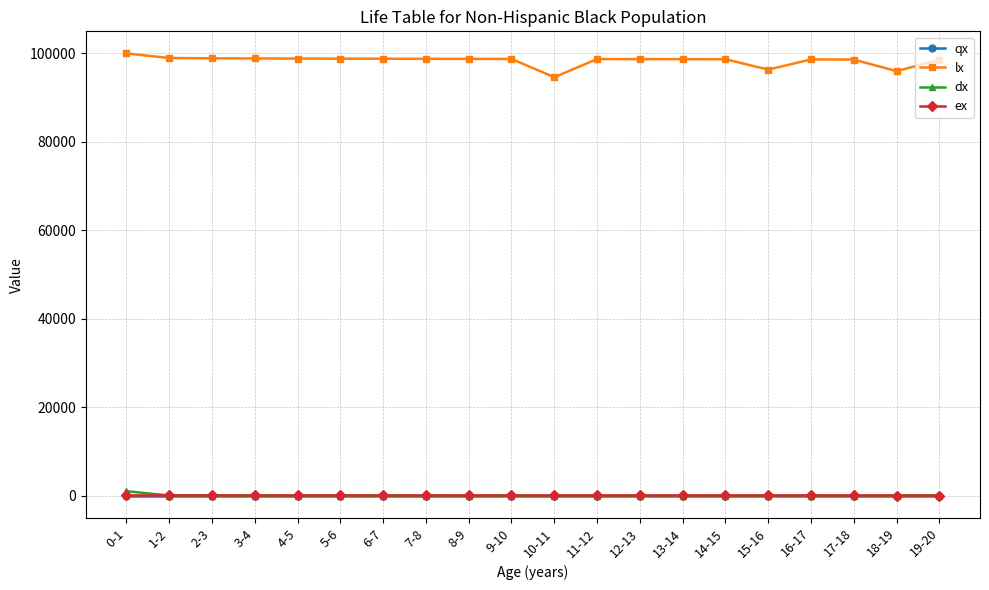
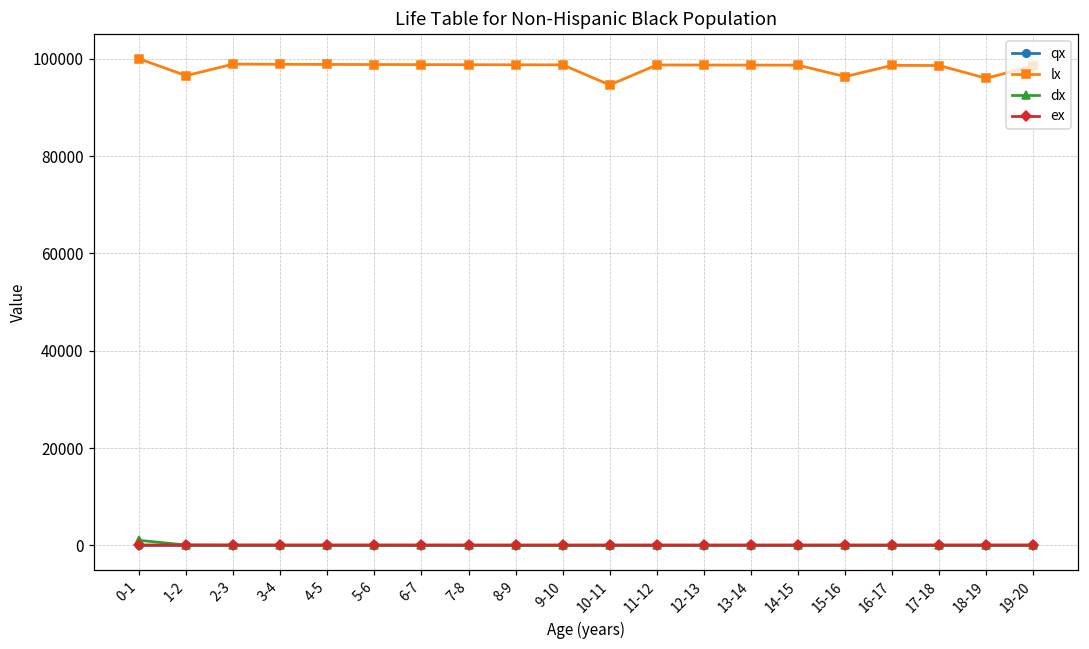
  {
    "lx": {
      "0-1": 100000,
-     "1-2": 99000,
+     "1-2": 97000,
      "2-3": 99000,
      "3-4": 99000,
      "4-5": 99000,
      "5-6": 99000,
      "6-7": 99000,
      "7-8": 99000,
      "8-9": 99000,
      "9-10": 99000,
      "10-11": 95000,
      "11-12": 99000,
      "12-13": 99000,
      "13-14": 99000,
      "14-15": 99000,
      "15-16": 96000,
      "16-17": 99000,
      "17-18": 99000,
      "18-19": 96000
    },
    "dx": {
      "0-1": 1000
    }
  }
